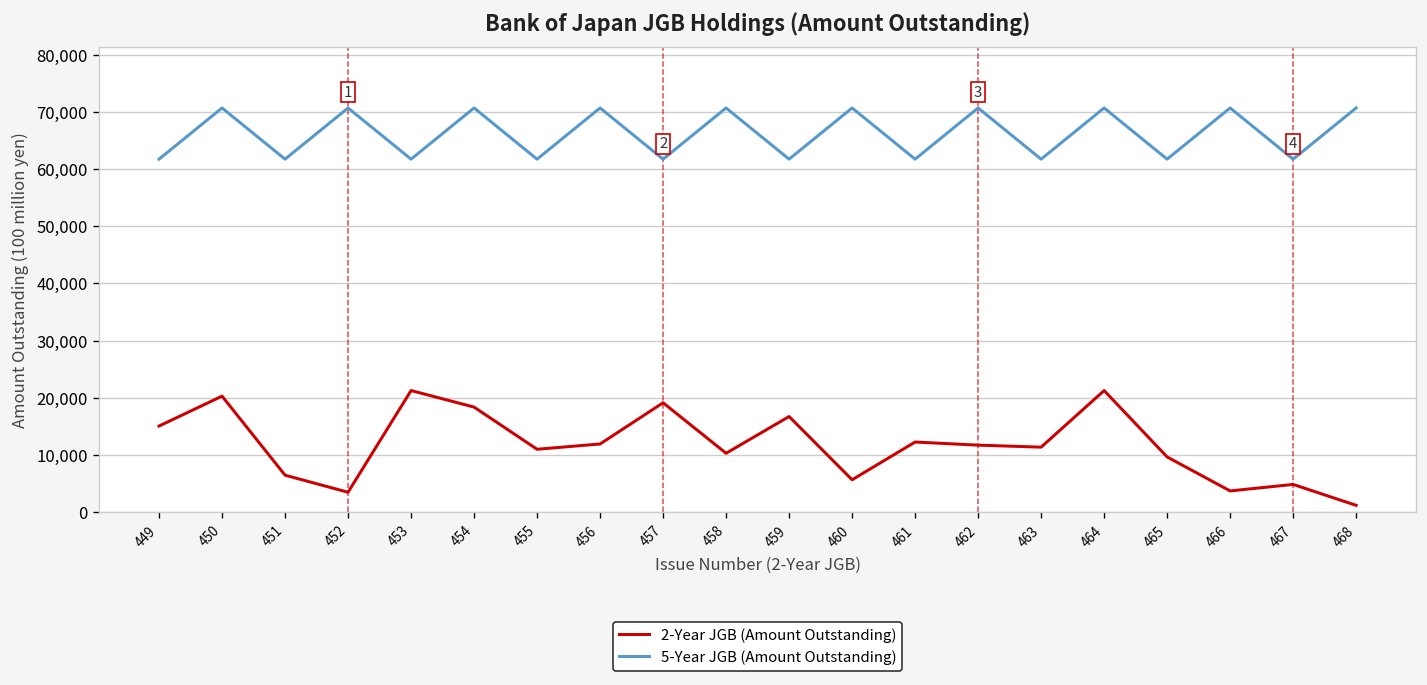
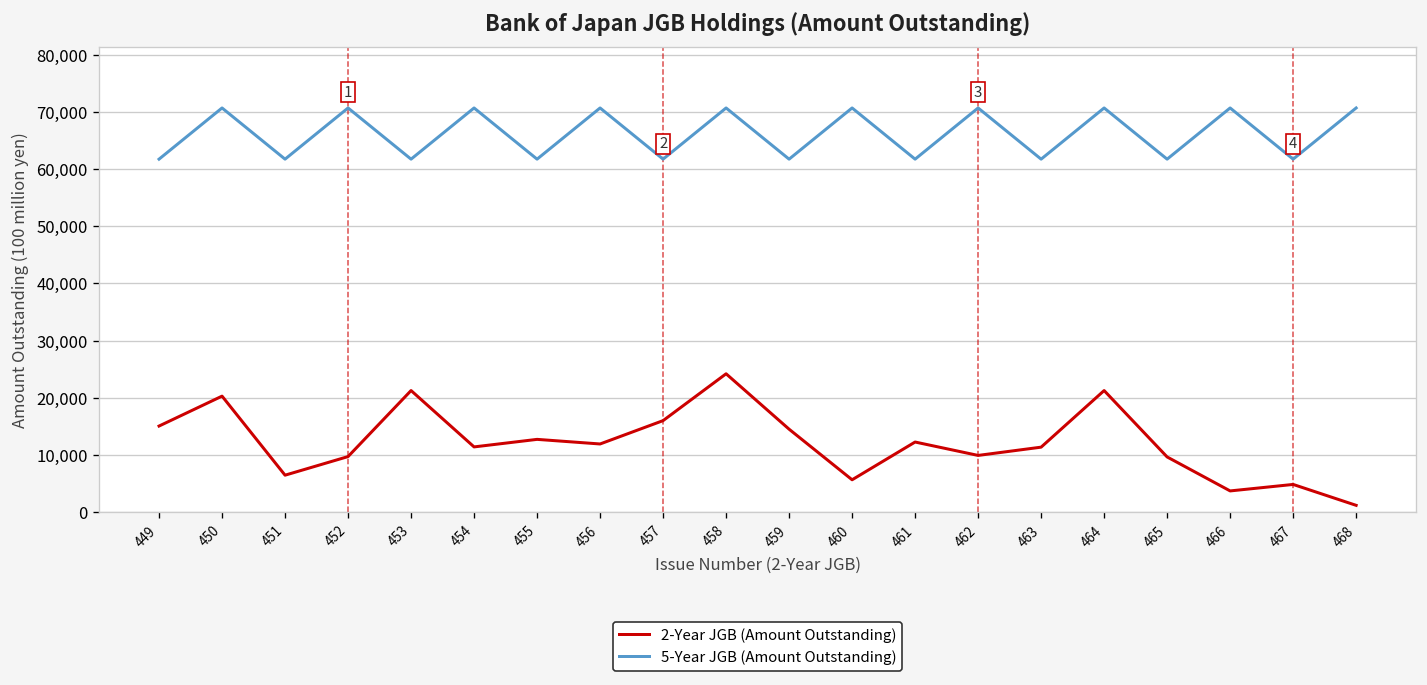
  {
    "2-Year JGB (Amount Outstanding)": {
      "449": "15,000",
      "450": "20,000",
      "451": "6,000",
-     "452": "3,000",
+     "452": "10,000",
      "453": "21,000",
-     "454": "18,000",
-     "455": "11,000",
+     "454": "11,000",
+     "455": "13,000",
      "456": "12,000",
-     "457": "19,000",
-     "458": "10,000",
-     "459": "17,000",
+     "457": "16,000",
+     "458": "24,000",
+     "459": "14,000",
      "460": "6,000",
      "461": "12,000",
-     "462": "12,000",
+     "462": "10,000",
      "463": "11,000",
      "464": "21,000",
      "465": "10,000",
      "466": "4,000",
      "467": "5,000",
      "468": "1,000"
    },
    "5-Year JGB (Amount Outstanding)": {
      "449": "62,000",
      "450": "71,000",
      "451": "62,000",
      "453": "62,000",
      "454": "71,000",
      "455": "62,000",
      "456": "71,000",
      "458": "71,000",
      "459": "62,000",
      "460": "71,000",
      "461": "62,000",
      "463": "62,000",
      "464": "71,000",
      "465": "62,000",
      "466": "71,000",
      "468": "71,000"
    }
  }
